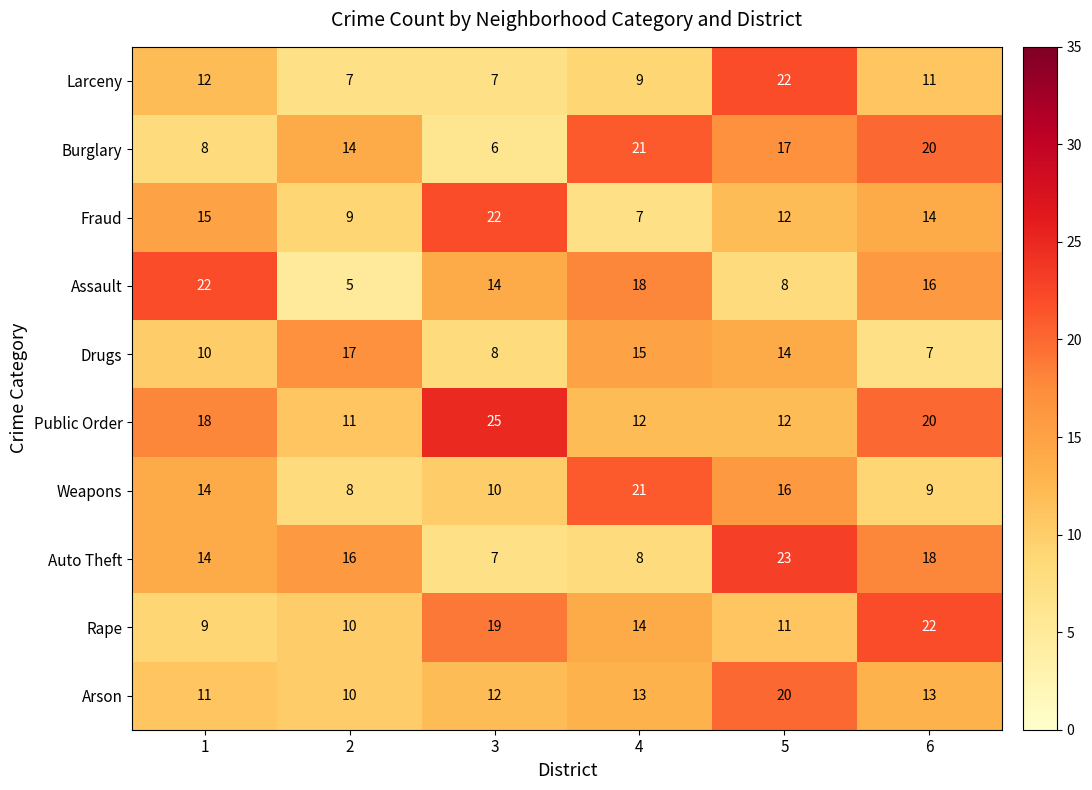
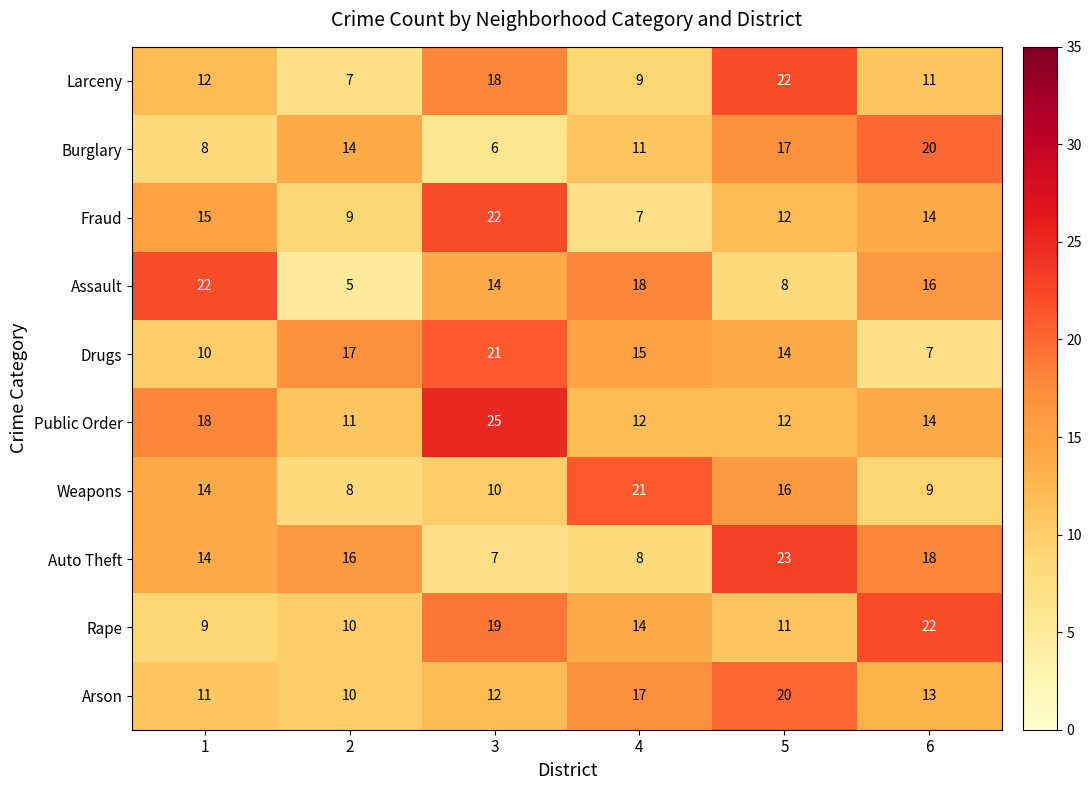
  {
    "Larceny": {
      "1": 12,
      "2": 7,
-     "3": 7,
+     "3": 18,
      "4": 9,
      "5": 22,
      "6": 11
    },
    "Burglary": {
      "1": 8,
      "2": 14,
      "3": 6,
-     "4": 21,
+     "4": 11,
      "5": 17,
      "6": 20
    },
    "Fraud": {
      "1": 15,
      "2": 9,
      "3": 22,
      "4": 7,
      "5": 12,
      "6": 14
    },
    "Assault": {
      "1": 22,
      "2": 5,
      "3": 14,
      "4": 18,
      "5": 8,
      "6": 16
    },
    "Drugs": {
      "1": 10,
      "2": 17,
-     "3": 8,
+     "3": 21,
      "4": 15,
      "5": 14,
      "6": 7
    },
    "Public Order": {
      "1": 18,
      "2": 11,
      "3": 25,
      "4": 12,
      "5": 12,
-     "6": 20
+     "6": 14
    },
    "Weapons": {
      "1": 14,
      "2": 8,
      "3": 10,
      "4": 21,
      "5": 16,
      "6": 9
    },
    "Auto Theft": {
      "1": 14,
      "2": 16,
      "3": 7,
      "4": 8,
      "5": 23,
      "6": 18
    },
    "Rape": {
      "1": 9,
      "2": 10,
      "3": 19,
      "4": 14,
      "5": 11,
      "6": 22
    },
    "Arson": {
      "1": 11,
      "2": 10,
      "3": 12,
-     "4": 13,
+     "4": 17,
      "5": 20,
      "6": 13
    }
  }
